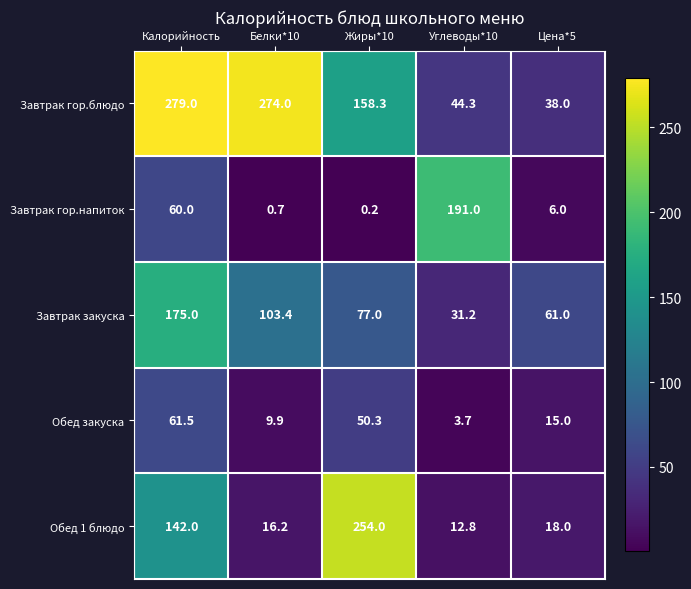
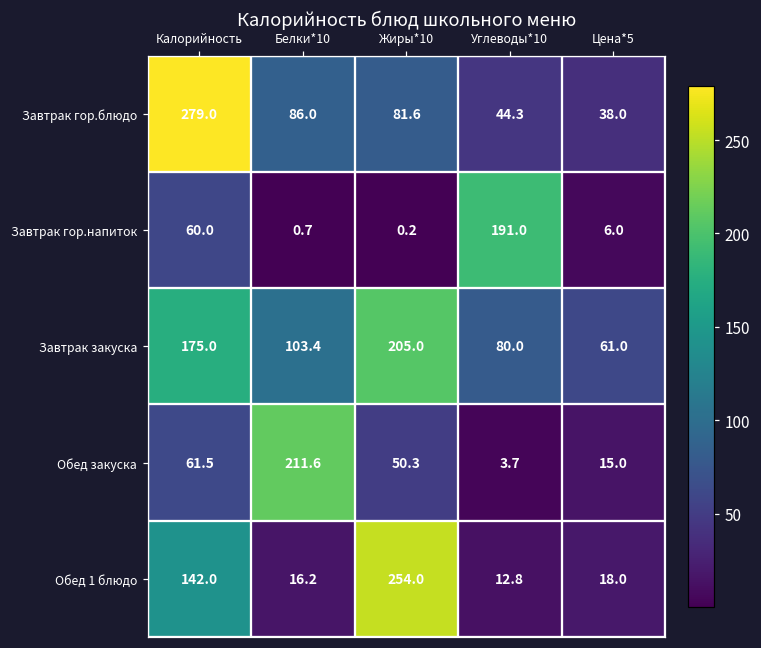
  {
    "Завтрак гор.блюдо": {
      "Калорийность": 279.0,
-     "Белки*10": 274.0,
-     "Жиры*10": 158.3,
+     "Белки*10": 86.0,
+     "Жиры*10": 81.6,
      "Углеводы*10": 44.3,
      "Цена*5": 38.0
    },
    "Завтрак гор.напиток": {
      "Калорийность": 60.0,
      "Белки*10": 0.7,
      "Жиры*10": 0.2,
      "Углеводы*10": 191.0,
      "Цена*5": 6.0
    },
    "Завтрак закуска": {
      "Калорийность": 175.0,
      "Белки*10": 103.4,
-     "Жиры*10": 77.0,
-     "Углеводы*10": 31.2,
+     "Жиры*10": 205.0,
+     "Углеводы*10": 80.0,
      "Цена*5": 61.0
    },
    "Обед закуска": {
      "Калорийность": 61.5,
-     "Белки*10": 9.9,
+     "Белки*10": 211.6,
      "Жиры*10": 50.3,
      "Углеводы*10": 3.7,
      "Цена*5": 15.0
    },
    "Обед 1 блюдо": {
      "Калорийность": 142.0,
      "Белки*10": 16.2,
      "Жиры*10": 254.0,
      "Углеводы*10": 12.8,
      "Цена*5": 18.0
    }
  }
